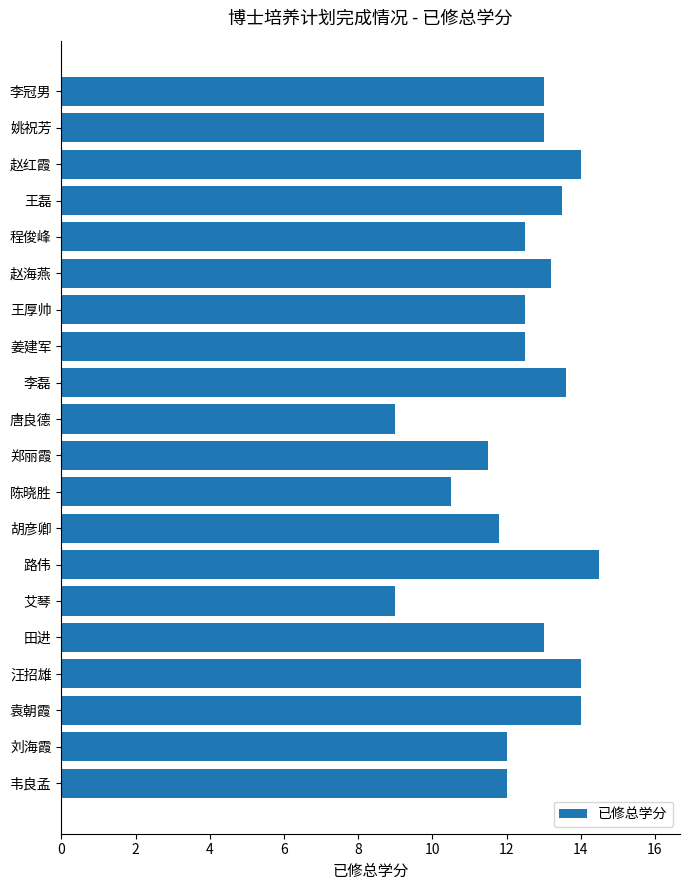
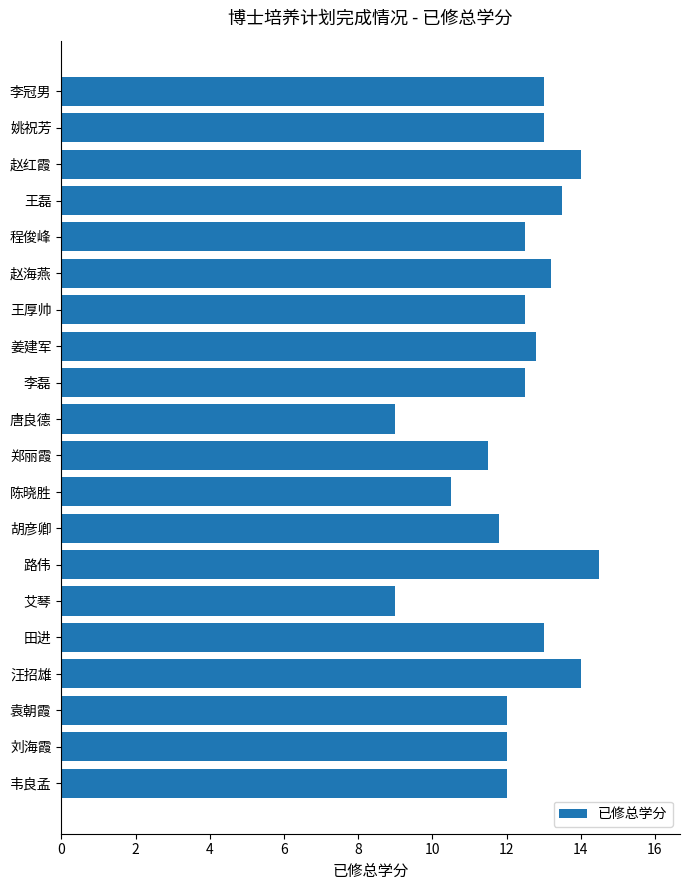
  {
    "李冠男": 13.0,
    "姚祝芳": 13.0,
    "赵红霞": 14.0,
    "王磊": 13.5,
    "程俊峰": 12.5,
    "赵海燕": 13.2,
    "王厚帅": 12.5,
-   "姜建军": 12.5,
-   "李磊": 13.6,
+   "姜建军": 12.8,
+   "李磊": 12.5,
    "唐良德": 9.0,
    "郑丽霞": 11.5,
    "陈晓胜": 10.5,
    "胡彦卿": 11.8,
    "路伟": 14.5,
    "艾琴": 9.0,
    "田进": 13.0,
    "汪招雄": 14.0,
-   "袁朝霞": 14,
+   "袁朝霞": 12,
    "刘海霞": 12.0,
    "韦良孟": 12.0
  }
